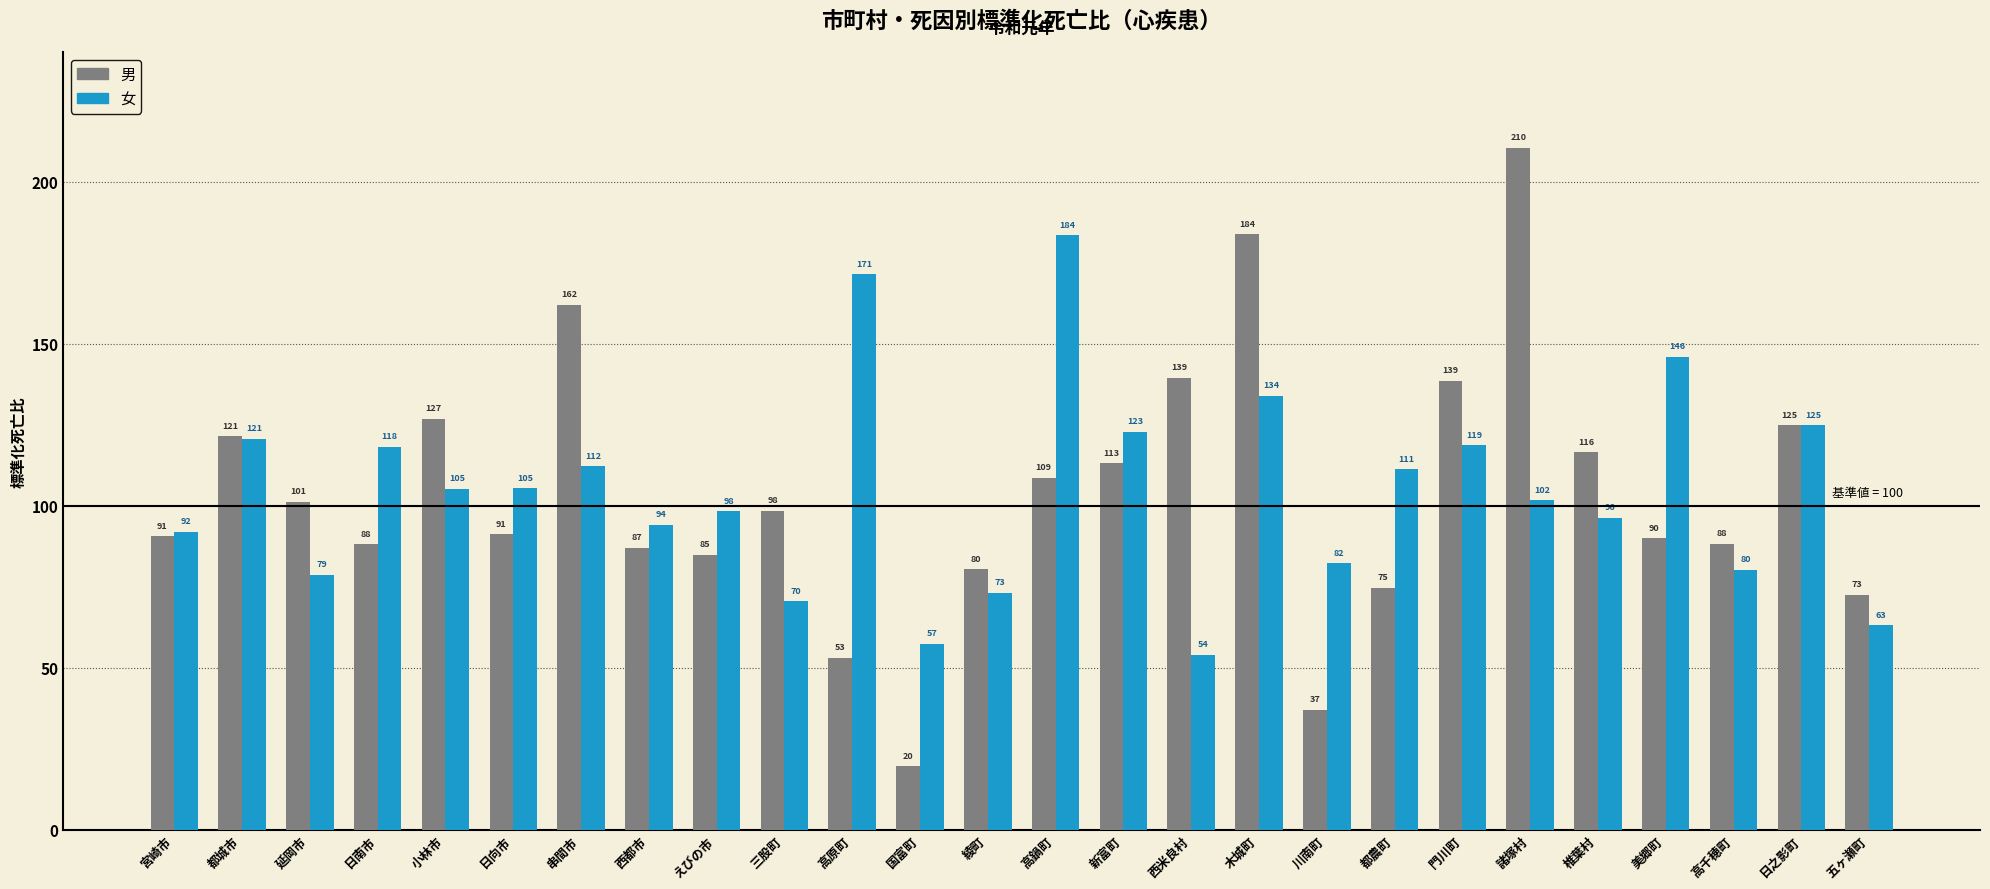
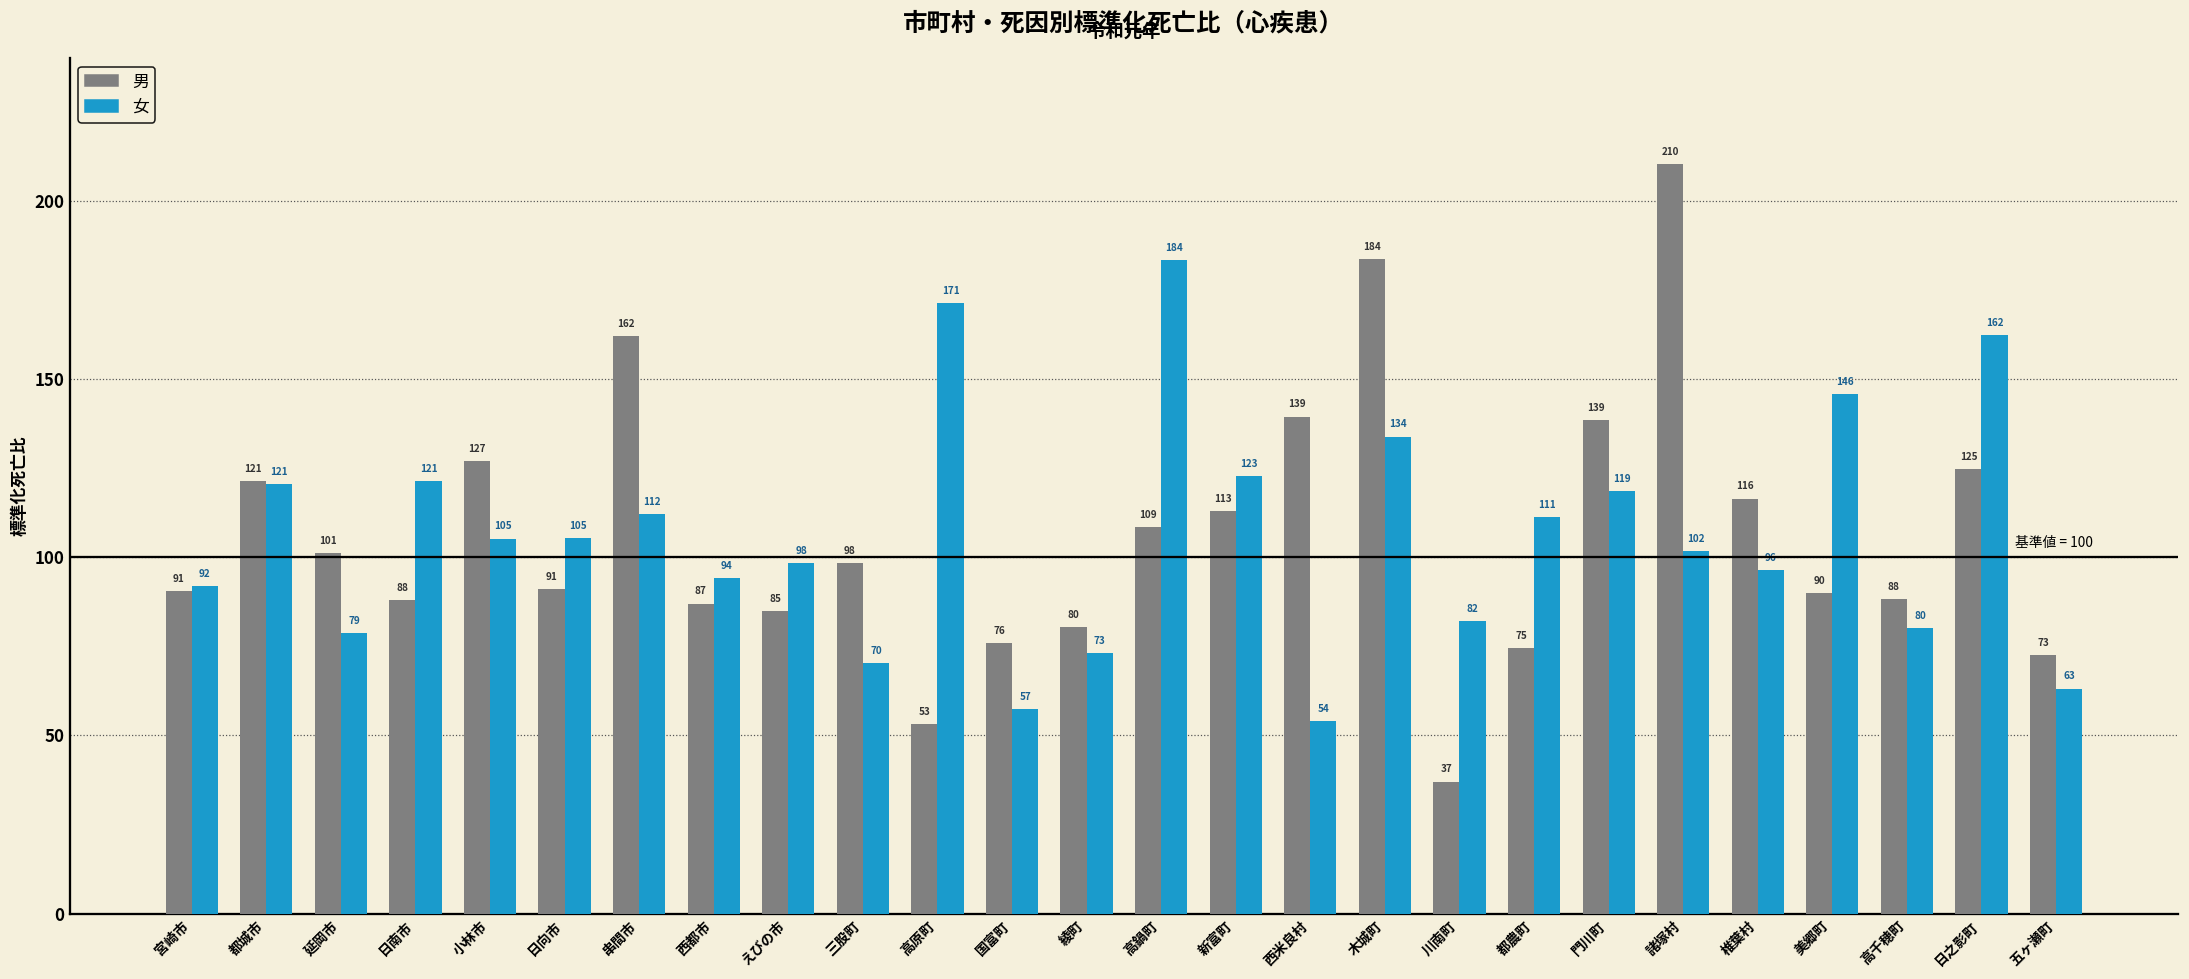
  {
    "男": {
      "宮崎市": 91,
      "都城市": 121,
      "延岡市": 101,
      "日南市": 88,
      "小林市": 127,
      "日向市": 91,
      "串間市": 162,
      "西都市": 87,
      "えびの市": 85,
      "三股町": 98,
      "高原町": 53,
-     "国富町": 20,
+     "国富町": 76,
      "綾町": 80,
      "高鍋町": 109,
      "新富町": 113,
      "西米良村": 139,
      "木城町": 184,
      "川南町": 37,
      "都農町": 75,
      "門川町": 139,
      "諸塚村": 210,
      "椎葉村": 116,
      "美郷町": 90,
      "高千穂町": 88,
      "日之影町": 125,
      "五ヶ瀬町": 73
    },
    "女": {
      "宮崎市": 92,
      "都城市": 121,
      "延岡市": 79,
-     "日南市": 118,
+     "日南市": 121,
      "小林市": 105,
      "日向市": 105,
      "串間市": 112,
      "西都市": 94,
      "えびの市": 98,
      "三股町": 70,
      "高原町": 171,
      "国富町": 57,
      "綾町": 73,
      "高鍋町": 184,
      "新富町": 123,
      "西米良村": 54,
      "木城町": 134,
      "川南町": 82,
      "都農町": 111,
      "門川町": 119,
      "諸塚村": 102,
      "椎葉村": 96,
      "美郷町": 146,
      "高千穂町": 80,
-     "日之影町": 125,
+     "日之影町": 162,
      "五ヶ瀬町": 63
    }
  }
